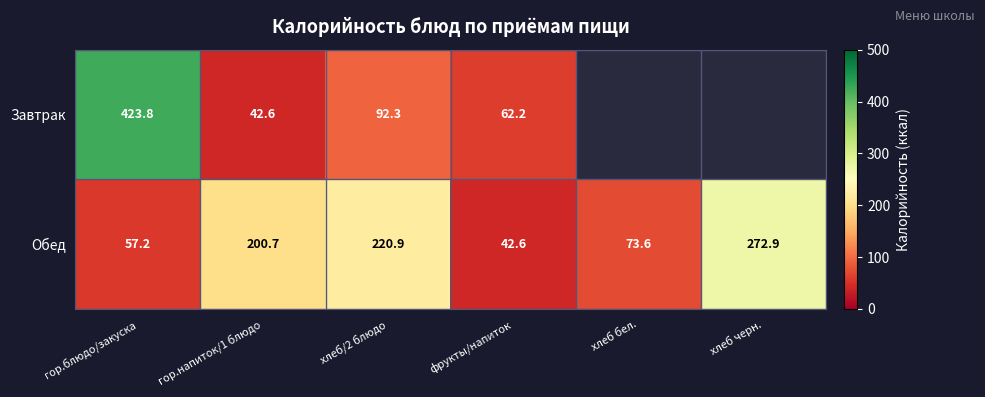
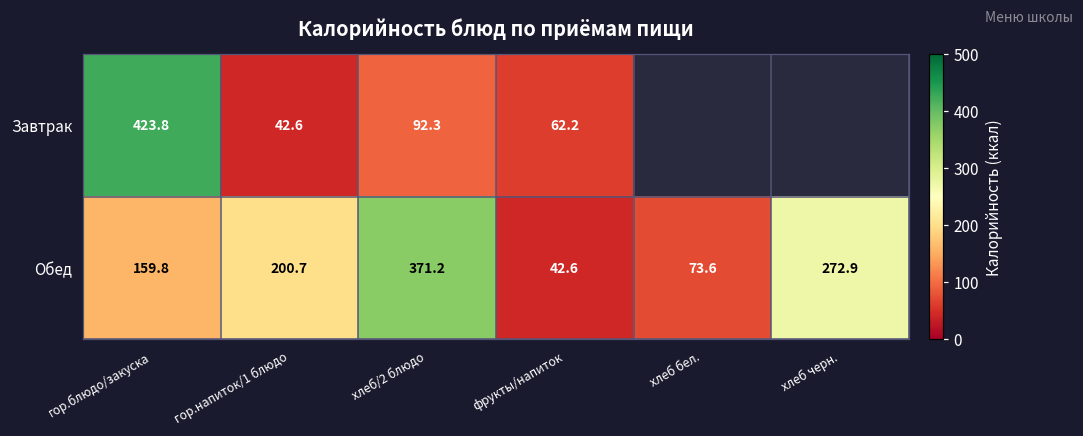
  {
    "Завтрак": {
      "гор.блюдо/закуска": 423.8,
      "гор.напиток/1 блюдо": 42.6,
      "хлеб/2 блюдо": 92.3,
      "фрукты/напиток": 62.2
    },
    "Обед": {
-     "гор.блюдо/закуска": 57.2,
+     "гор.блюдо/закуска": 159.8,
      "гор.напиток/1 блюдо": 200.7,
-     "хлеб/2 блюдо": 220.9,
+     "хлеб/2 блюдо": 371.2,
      "фрукты/напиток": 42.6,
      "хлеб бел.": 73.6,
      "хлеб черн.": 272.9
    }
  }
